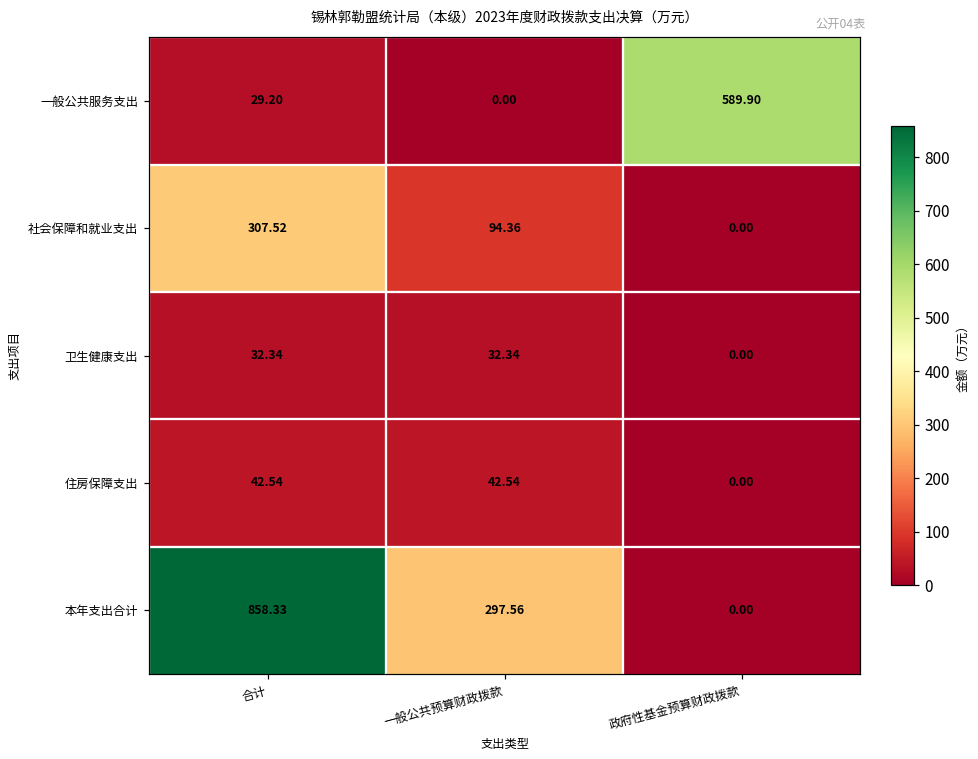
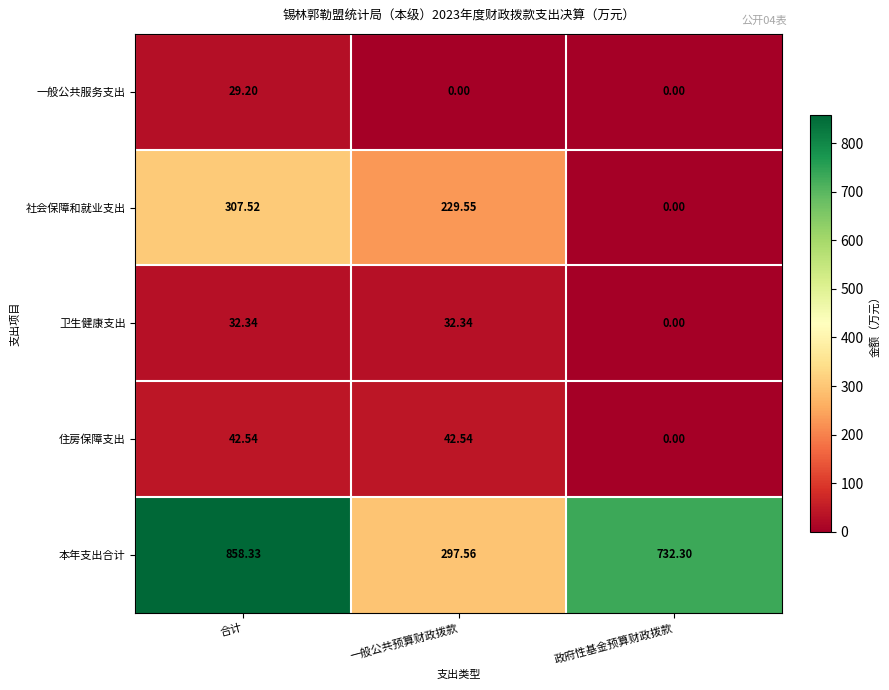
  {
    "一般公共服务支出": {
      "合计": 29.20,
      "一般公共预算财政拨款": 0.00,
-     "政府性基金预算财政拨款": 589.90
+     "政府性基金预算财政拨款": 0.00
    },
    "社会保障和就业支出": {
      "合计": 307.52,
-     "一般公共预算财政拨款": 94.36,
+     "一般公共预算财政拨款": 229.55,
      "政府性基金预算财政拨款": 0.00
    },
    "卫生健康支出": {
      "合计": 32.34,
      "一般公共预算财政拨款": 32.34,
      "政府性基金预算财政拨款": 0.00
    },
    "住房保障支出": {
      "合计": 42.54,
      "一般公共预算财政拨款": 42.54,
      "政府性基金预算财政拨款": 0.00
    },
    "本年支出合计": {
      "合计": 858.33,
      "一般公共预算财政拨款": 297.56,
-     "政府性基金预算财政拨款": 0.00
+     "政府性基金预算财政拨款": 732.30
    }
  }
